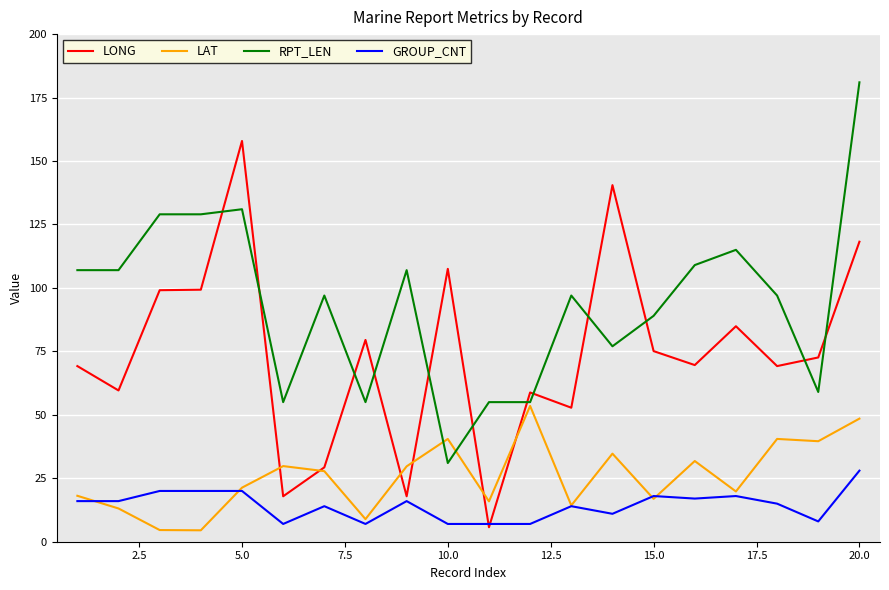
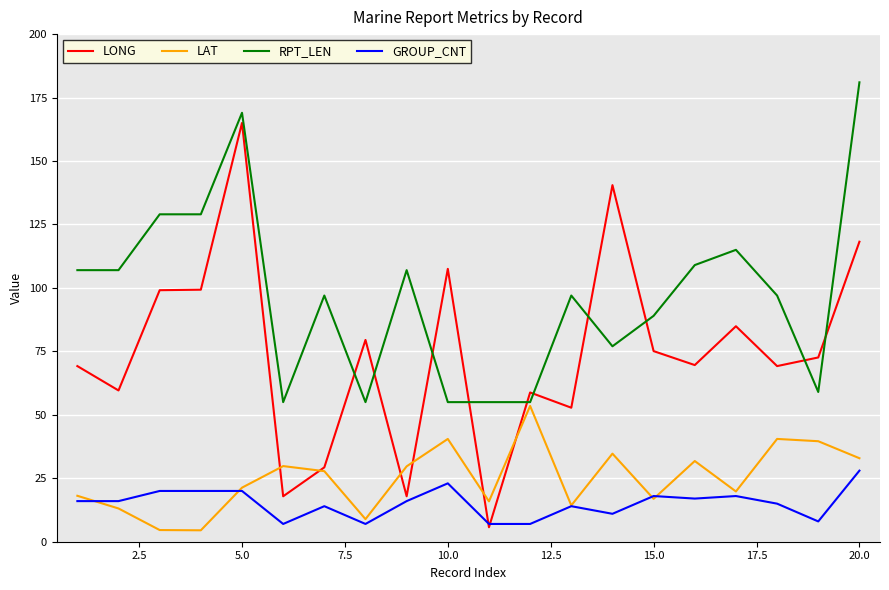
  {
    "LONG": {
-     "5.0": 158,
+     "5.0": 165,
      "10.0": 108,
      "15.0": 75,
      "20.0": 118
    },
    "LAT": {
      "5.0": 21,
      "10.0": 41,
      "15.0": 17,
-     "20.0": 49
+     "20.0": 33
    },
    "RPT_LEN": {
-     "5.0": 131,
-     "10.0": 31,
+     "5.0": 169,
+     "10.0": 55,
      "15.0": 89,
      "20.0": 181
    },
    "GROUP_CNT": {
      "5.0": 20,
-     "10.0": 7,
+     "10.0": 23,
      "15.0": 18,
      "20.0": 28
    }
  }
